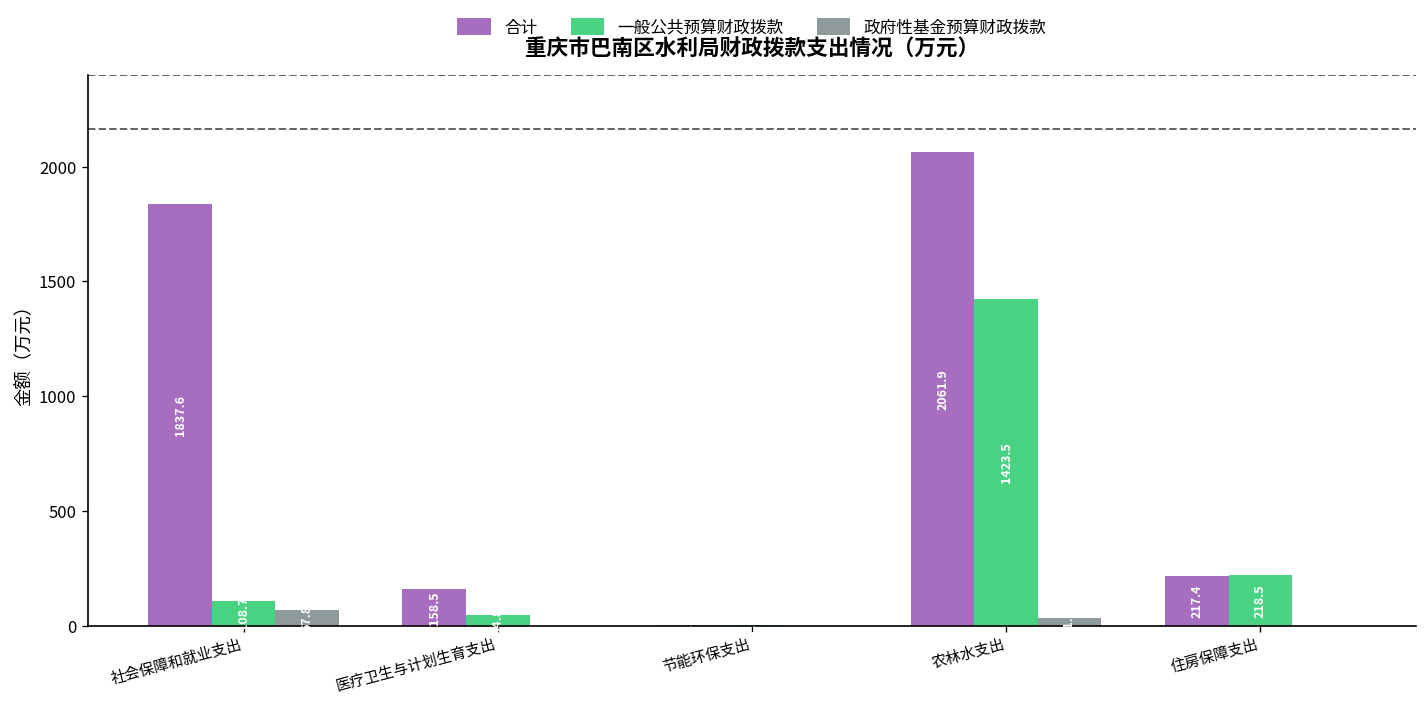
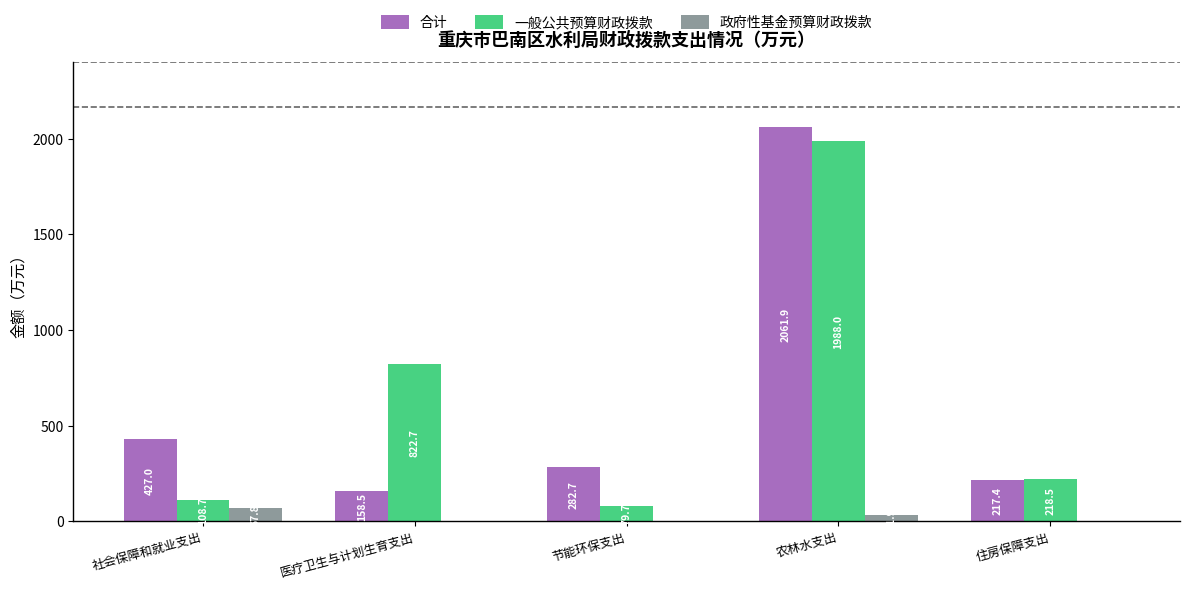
  {
    "合计": {
-     "社会保障和就业支出": 1837.6,
+     "社会保障和就业支出": 427.0,
      "医疗卫生与计划生育支出": 158.5,
-     "节能环保支出": 0,
+     "节能环保支出": 280,
      "农林水支出": 2061.9,
      "住房保障支出": 217.4
    },
    "一般公共预算财政拨款": {
      "社会保障和就业支出": 108.7,
-     "医疗卫生与计划生育支出": 40,
-     "节能环保支出": 0,
-     "农林水支出": 1423.5,
+     "医疗卫生与计划生育支出": 820,
+     "节能环保支出": 80,
+     "农林水支出": 1988.0,
      "住房保障支出": 218.5
    },
    "政府性基金预算财政拨款": {
      "社会保障和就业支出": 67.8
    }
  }
